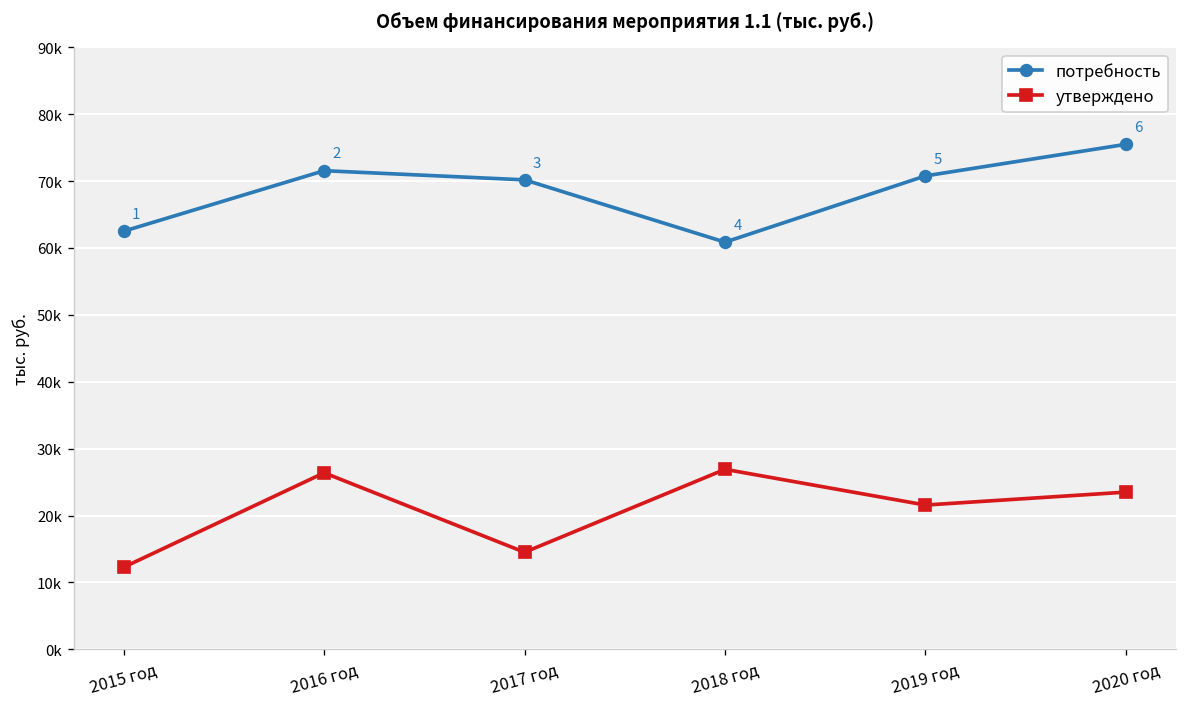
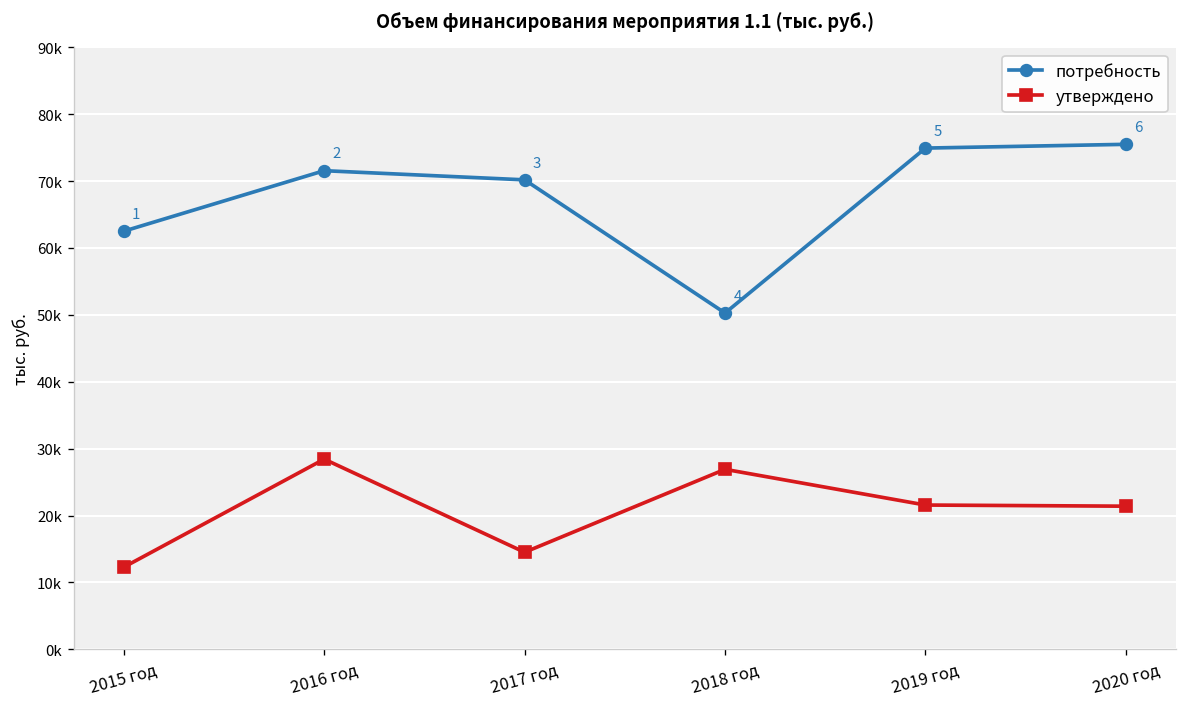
  {
    "потребность": {
-     "2018 год": 61000,
-     "2019 год": 71000
+     "2018 год": 50000,
+     "2019 год": 75000
    },
    "утверждено": {
      "2015 год": 12000,
-     "2016 год": 26000,
+     "2016 год": 28000,
      "2017 год": 15000,
      "2018 год": 27000,
      "2019 год": 22000,
-     "2020 год": 23000
+     "2020 год": 21000
    }
  }
